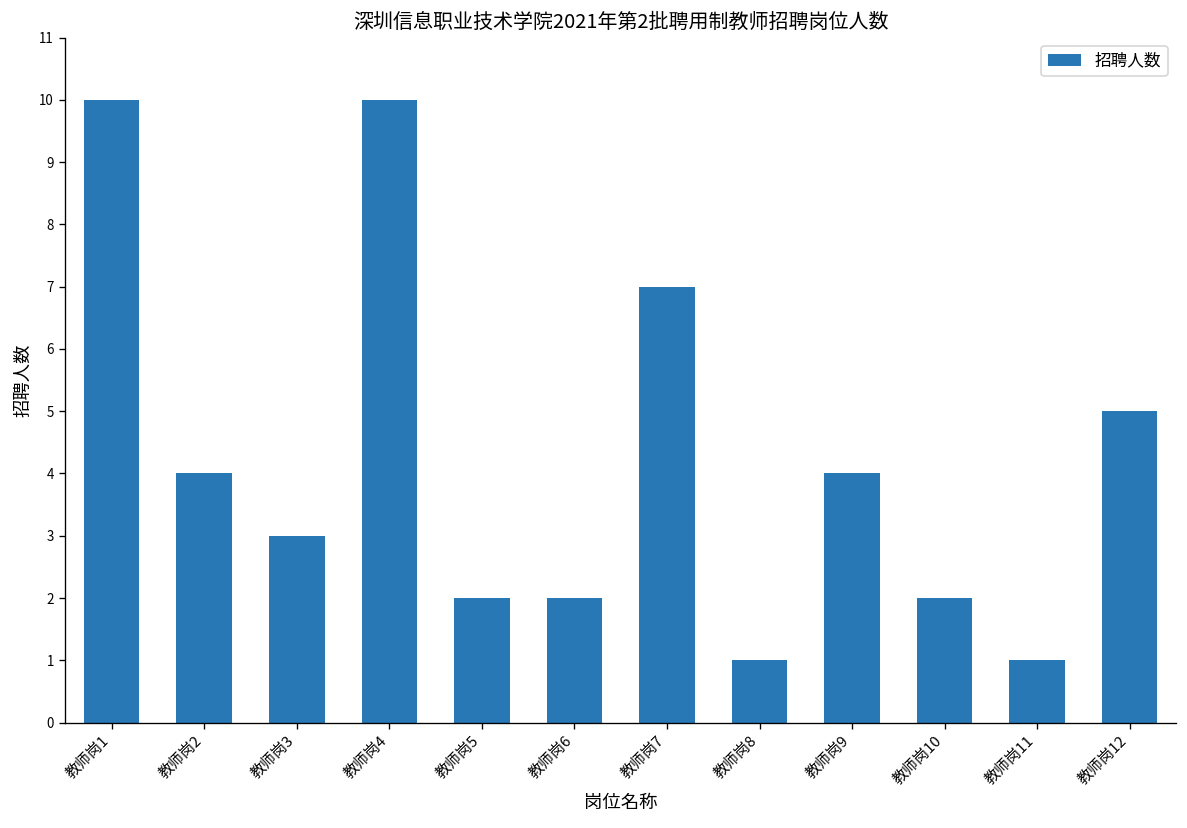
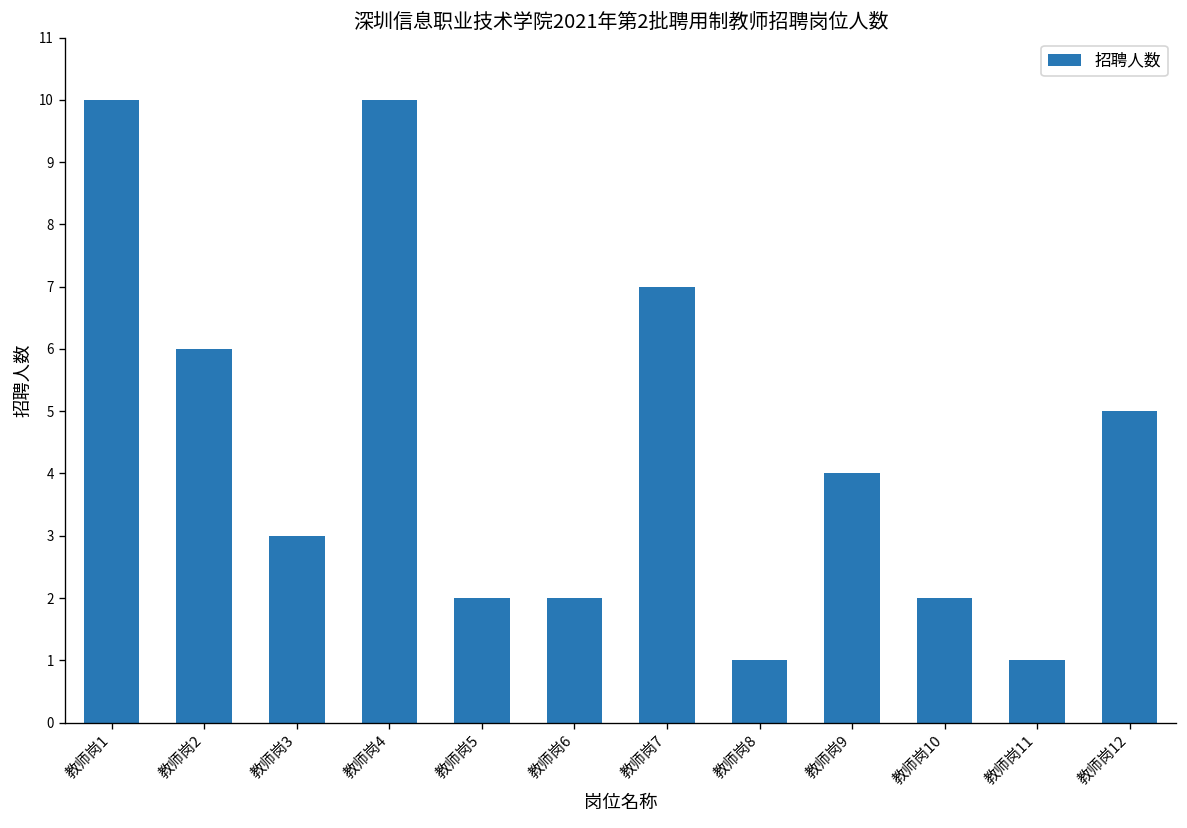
  {
    "教师岗1": 10,
-   "教师岗2": 4,
+   "教师岗2": 6,
    "教师岗3": 3,
    "教师岗4": 10,
    "教师岗5": 2,
    "教师岗6": 2,
    "教师岗7": 7,
    "教师岗8": 1,
    "教师岗9": 4,
    "教师岗10": 2,
    "教师岗11": 1,
    "教师岗12": 5
  }
